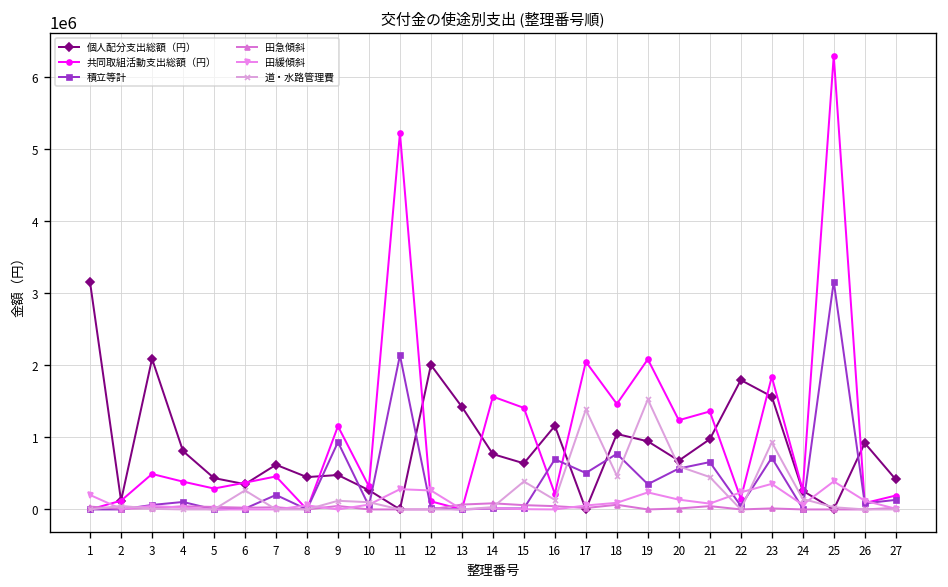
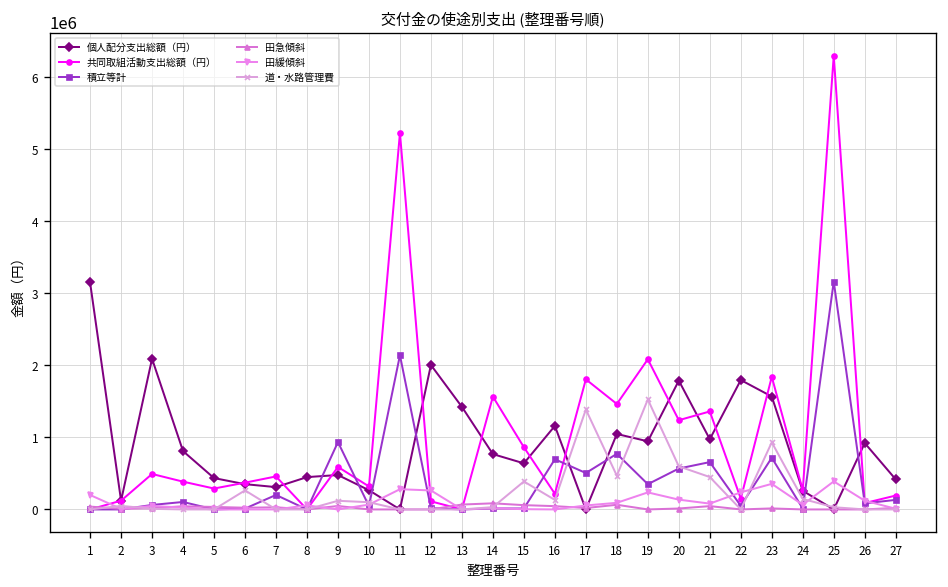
  {
    "個人配分支出総額（円）": {
      "1": 3100000,
      "3": 2100000,
      "4": 800000,
      "5": 400000,
-     "7": 600000,
+     "7": 300000,
      "8": 400000,
      "9": 500000,
      "10": 300000,
      "12": 2000000,
      "13": 1400000,
      "14": 800000,
      "15": 600000,
      "16": 1200000,
      "18": 1000000,
      "19": 900000,
-     "20": 700000,
+     "20": 1800000,
      "21": 1000000,
      "22": 1800000,
      "23": 1600000,
      "26": 900000,
      "27": 400000
    },
    "共同取組活動支出総額（円）": {
      "3": 500000,
      "4": 400000,
      "5": 300000,
      "7": 500000,
-     "9": 1200000,
+     "9": 600000,
      "10": 300000,
      "11": 5200000,
      "12": 100000,
      "14": 1600000,
-     "15": 1400000,
+     "15": 900000,
      "16": 200000,
-     "17": 2000000,
+     "17": 1800000,
      "18": 1500000,
      "19": 2100000,
      "20": 1200000,
      "21": 1400000,
      "22": 200000,
      "23": 1800000,
      "25": 6300000,
      "27": 200000
    },
    "積立等計": {
      "4": 100000,
      "7": 200000,
      "9": 900000,
      "11": 2100000,
      "16": 700000,
      "17": 500000,
      "18": 800000,
      "19": 300000,
      "21": 700000,
      "22": 100000,
      "23": 700000,
      "25": 3200000,
      "27": 100000
    }
  }
